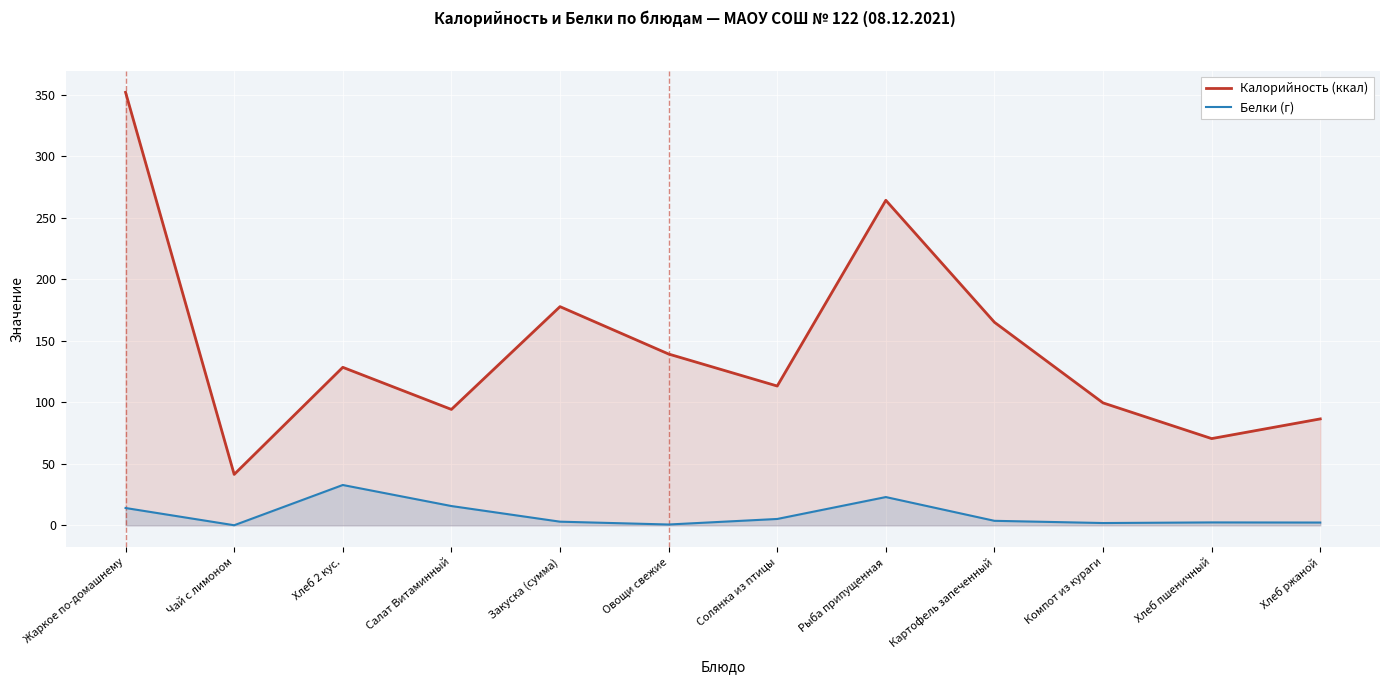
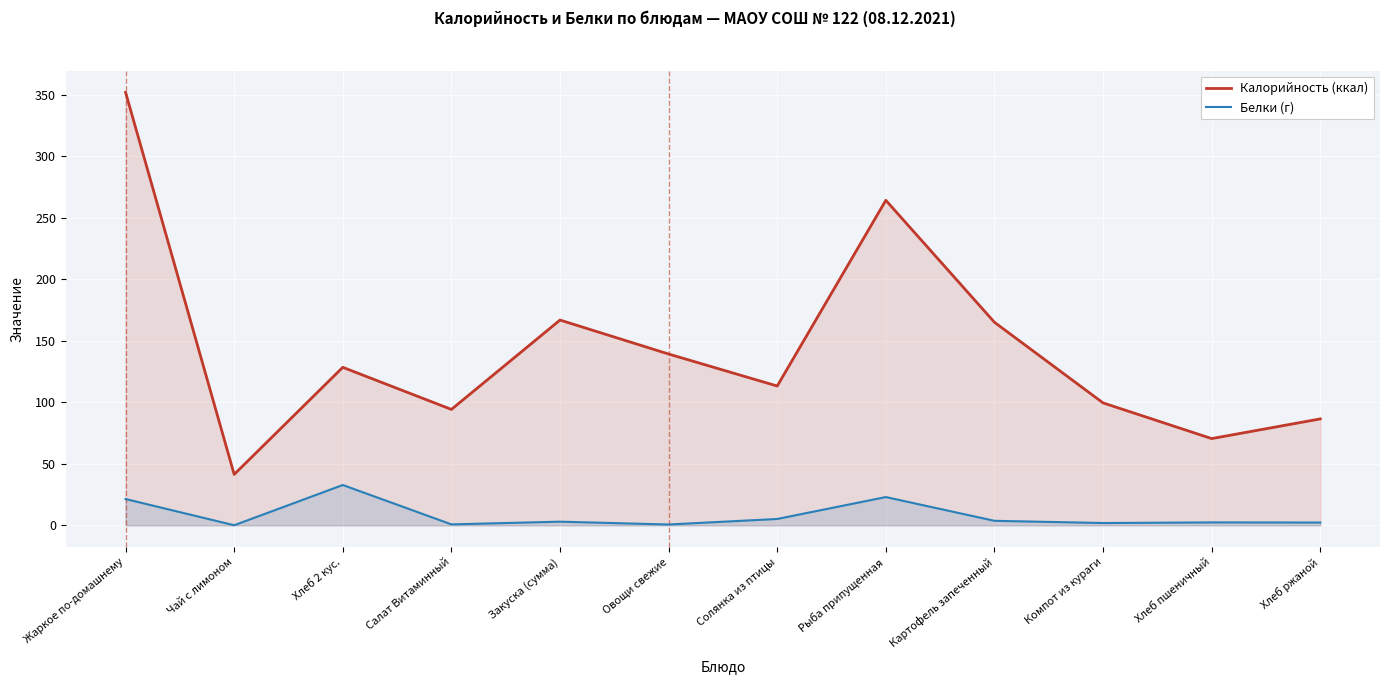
  {
    "Калорийность (ккал)": {
      "Жаркое по-домашнему": 352,
      "Чай с лимоном": 41,
      "Хлеб 2 кус.": 128,
      "Салат Витаминный": 94,
-     "Закуска (сумма)": 178,
+     "Закуска (сумма)": 167,
      "Овощи свежие": 139,
      "Солянка из птицы": 113,
      "Рыба припущенная": 264,
      "Картофель запеченный": 165,
      "Компот из кураги": 100,
      "Хлеб пшеничный": 71,
      "Хлеб ржаной": 87
    },
    "Белки (г)": {
-     "Жаркое по-домашнему": 14,
+     "Жаркое по-домашнему": 21,
      "Чай с лимоном": 0,
      "Хлеб 2 кус.": 33,
-     "Салат Витаминный": 16,
+     "Салат Витаминный": 1,
      "Закуска (сумма)": 3,
      "Овощи свежие": 1,
      "Солянка из птицы": 5,
      "Рыба припущенная": 23,
      "Картофель запеченный": 4,
      "Компот из кураги": 2,
      "Хлеб пшеничный": 2,
      "Хлеб ржаной": 2
    }
  }
